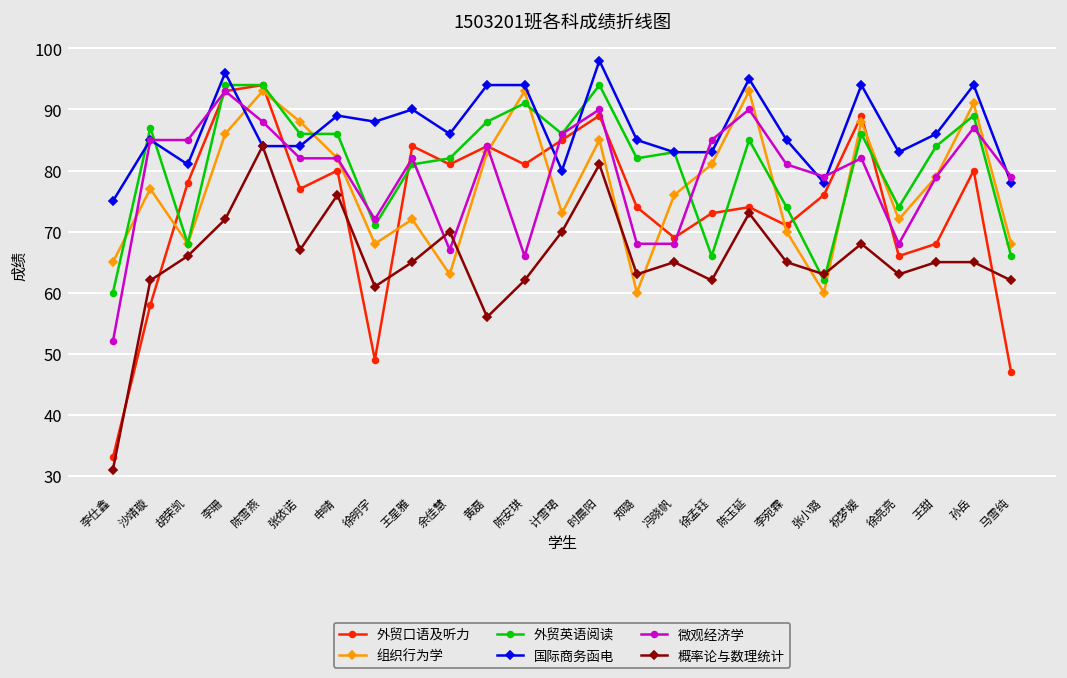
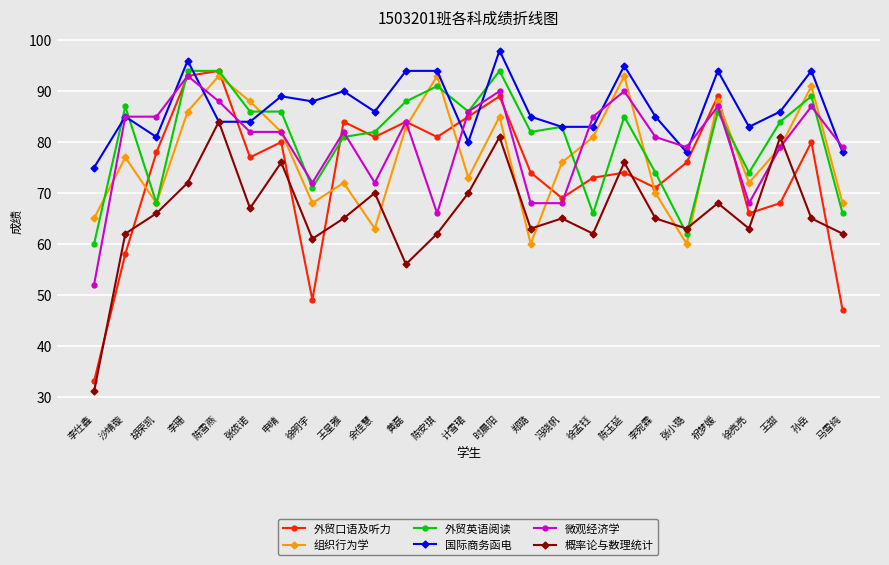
  {
    "外贸口语及听力": {
      "李仕鑫": 33,
      "沙靖璇": 58,
      "胡荣凯": 78,
      "张依诺": 77,
      "申晴": 80,
      "徐明宇": 49,
      "王星雅": 84,
      "余佳慧": 81,
      "陈安琪": 81,
      "计雪珺": 85,
      "时晨阳": 89,
      "郑璐": 74,
      "冯晓帆": 69,
      "徐孟钰": 73,
      "陈玉延": 74,
      "李宛霖": 71,
      "张小璐": 76,
      "祝梦媛": 89,
      "徐亮亮": 66,
      "王甜": 68,
      "孙岳": 80,
      "马雪纯": 47
    },
    "组织行为学": {
      "李仕鑫": 65,
      "沙靖璇": 77,
      "李珊": 86,
      "陈雪燕": 93,
      "张依诺": 88,
      "徐明宇": 68,
      "王星雅": 72,
      "余佳慧": 63,
      "黄磊": 83,
      "陈安琪": 93,
      "计雪珺": 73,
      "时晨阳": 85,
      "郑璐": 60,
      "冯晓帆": 76,
      "徐孟钰": 81,
      "陈玉延": 93,
      "李宛霖": 70,
      "张小璐": 60,
      "祝梦媛": 88,
      "徐亮亮": 72,
      "孙岳": 91,
      "马雪纯": 68
    },
    "外贸英语阅读": {
      "李仕鑫": 60,
      "沙靖璇": 87,
      "李珊": 94,
      "张依诺": 86,
      "申晴": 86,
      "徐明宇": 71,
      "王星雅": 81,
      "余佳慧": 82,
      "黄磊": 88,
      "陈安琪": 91,
      "时晨阳": 94,
      "郑璐": 82,
      "徐孟钰": 66,
      "陈玉延": 85,
      "李宛霖": 74,
      "张小璐": 62,
      "祝梦媛": 86,
      "徐亮亮": 74,
      "王甜": 84,
      "孙岳": 89,
      "马雪纯": 66
    },
    "国际商务函电": {
      "李仕鑫": 75,
      "胡荣凯": 81,
      "李珊": 96,
      "张依诺": 84,
      "申晴": 89,
      "徐明宇": 88,
      "王星雅": 90,
      "余佳慧": 86,
      "黄磊": 94,
      "陈安琪": 94,
      "计雪珺": 80,
      "时晨阳": 98,
      "郑璐": 85,
      "徐孟钰": 83,
      "陈玉延": 95,
      "李宛霖": 85,
      "张小璐": 78,
      "祝梦媛": 94,
      "徐亮亮": 83,
      "王甜": 86,
      "孙岳": 94,
      "马雪纯": 78
    },
    "微观经济学": {
      "李仕鑫": 52,
      "胡荣凯": 85,
      "陈雪燕": 88,
      "张依诺": 82,
      "徐明宇": 72,
      "王星雅": 82,
-     "余佳慧": 67,
+     "余佳慧": 72,
      "陈安琪": 66,
      "时晨阳": 90,
      "郑璐": 68,
      "冯晓帆": 68,
      "徐孟钰": 85,
      "陈玉延": 90,
      "李宛霖": 81,
      "张小璐": 79,
-     "祝梦媛": 82,
+     "祝梦媛": 87,
      "徐亮亮": 68,
      "孙岳": 87,
      "马雪纯": 79
    },
    "概率论与数理统计": {
      "李仕鑫": 31,
      "沙靖璇": 62,
      "胡荣凯": 66,
      "李珊": 72,
      "张依诺": 67,
      "申晴": 76,
      "徐明宇": 61,
      "王星雅": 65,
      "余佳慧": 70,
      "黄磊": 56,
      "陈安琪": 62,
      "计雪珺": 70,
      "时晨阳": 81,
      "郑璐": 63,
      "冯晓帆": 65,
      "徐孟钰": 62,
-     "陈玉延": 73,
+     "陈玉延": 76,
      "李宛霖": 65,
      "张小璐": 63,
      "祝梦媛": 68,
      "徐亮亮": 63,
-     "王甜": 65,
+     "王甜": 81,
      "孙岳": 65,
      "马雪纯": 62
    }
  }
